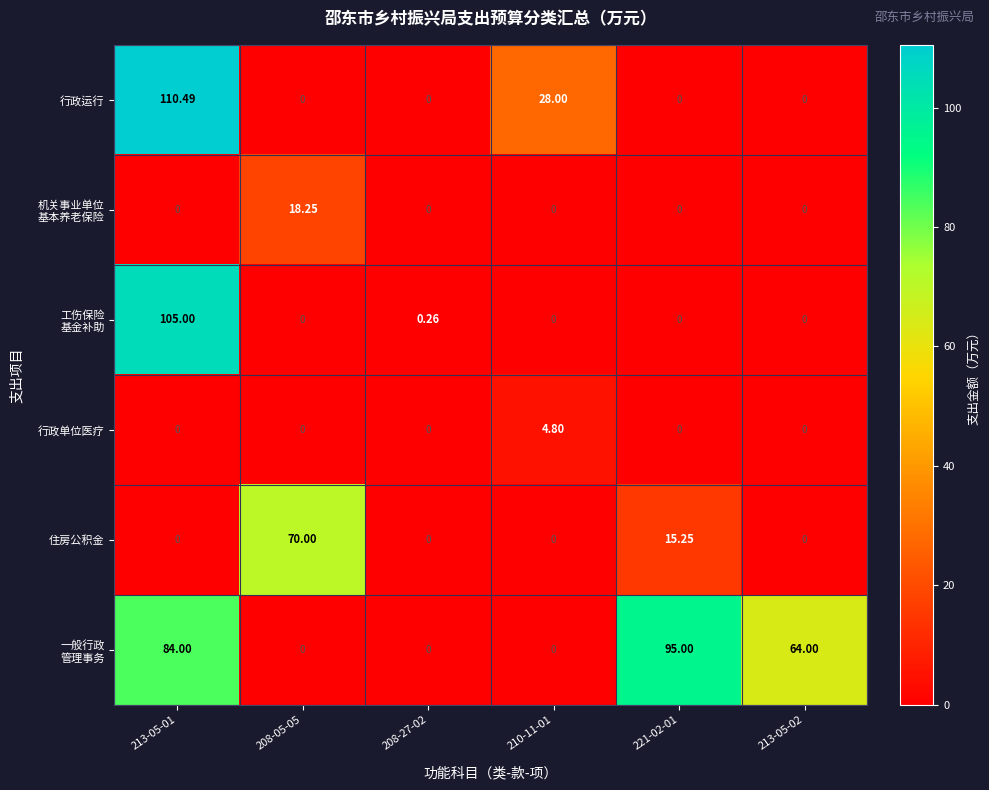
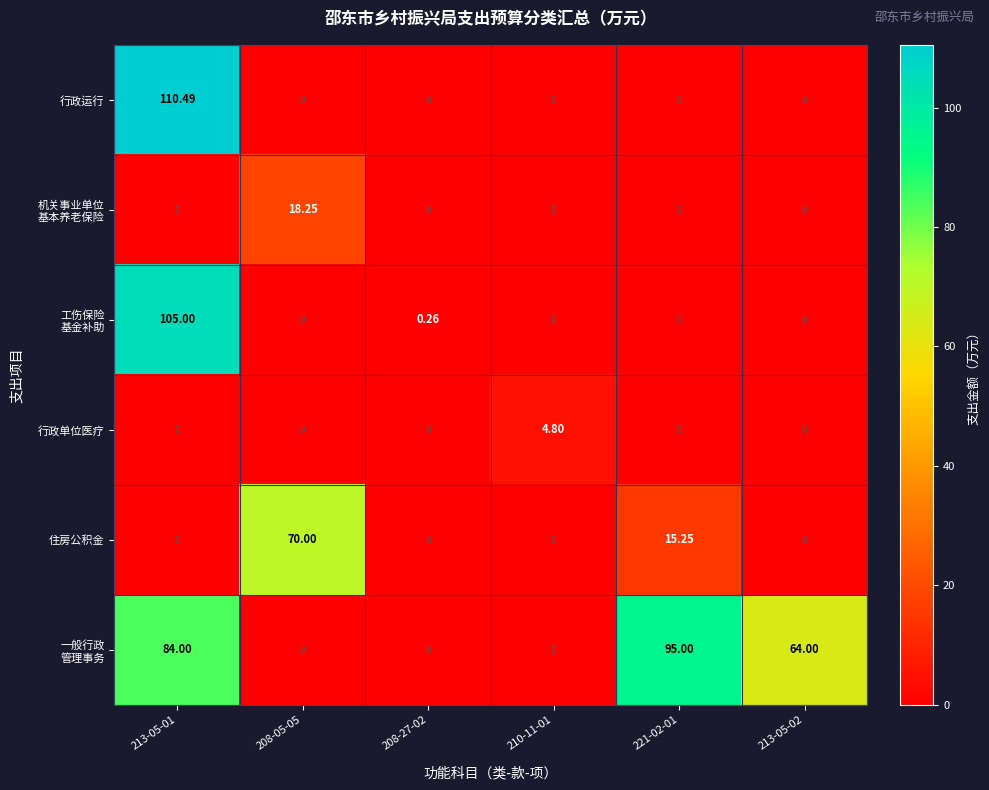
  {
    "行政运行": {
      "213-05-01": 110.49,
      "208-05-05": 0,
      "208-27-02": 0,
-     "210-11-01": 28.00,
+     "210-11-01": 0,
      "221-02-01": 0,
      "213-05-02": 0
    },
    "机关事业单位 基本养老保险": {
      "213-05-01": 0,
      "208-05-05": 18.25,
      "208-27-02": 0,
      "210-11-01": 0,
      "221-02-01": 0,
      "213-05-02": 0
    },
    "工伤保险 基金补助": {
      "213-05-01": 105.00,
      "208-05-05": 0,
      "208-27-02": 0.26,
      "210-11-01": 0,
      "221-02-01": 0,
      "213-05-02": 0
    },
    "行政单位医疗": {
      "213-05-01": 0,
      "208-05-05": 0,
      "208-27-02": 0,
      "210-11-01": 4.80,
      "221-02-01": 0,
      "213-05-02": 0
    },
    "住房公积金": {
      "213-05-01": 0,
      "208-05-05": 70.00,
      "208-27-02": 0,
      "210-11-01": 0,
      "221-02-01": 15.25,
      "213-05-02": 0
    },
    "一般行政 管理事务": {
      "213-05-01": 84.00,
      "208-05-05": 0,
      "208-27-02": 0,
      "210-11-01": 0,
      "221-02-01": 95.00,
      "213-05-02": 64.00
    }
  }
